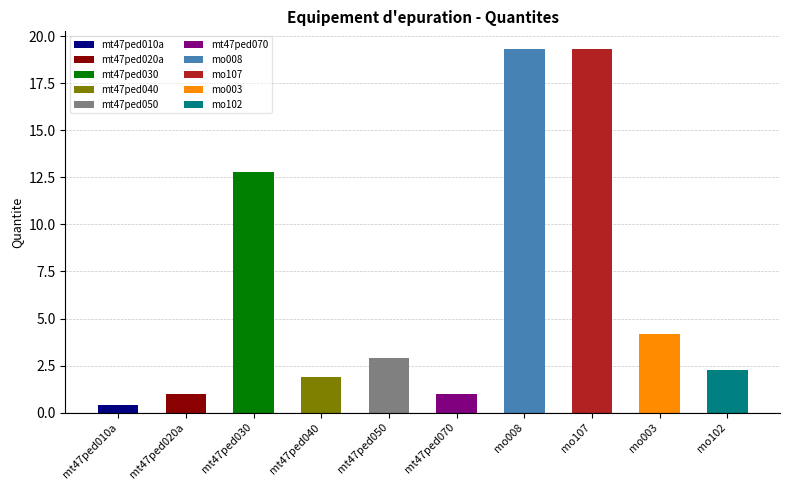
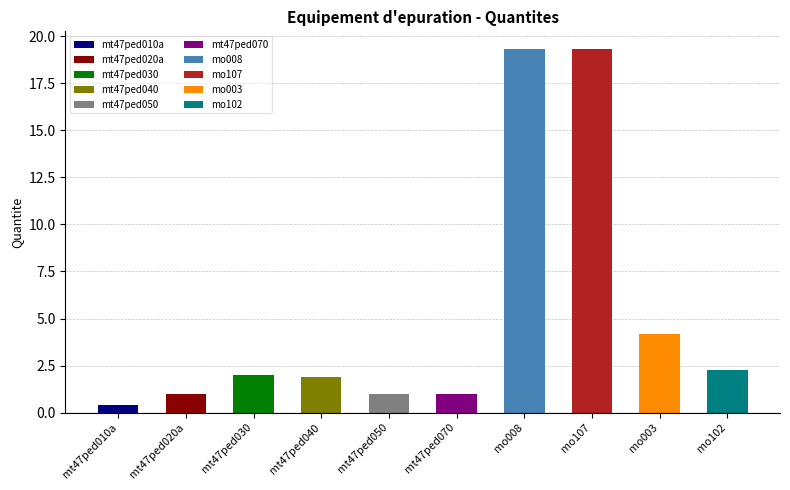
  {
    "mt47ped010a": 0.4,
    "mt47ped020a": 1.0,
-   "mt47ped030": 12.8,
+   "mt47ped030": 2.0,
    "mt47ped040": 1.9,
-   "mt47ped050": 2.9,
+   "mt47ped050": 1.0,
    "mt47ped070": 1.0,
    "mo008": 19.3,
    "mo107": 19.3,
    "mo003": 4.2,
    "mo102": 2.3
  }
